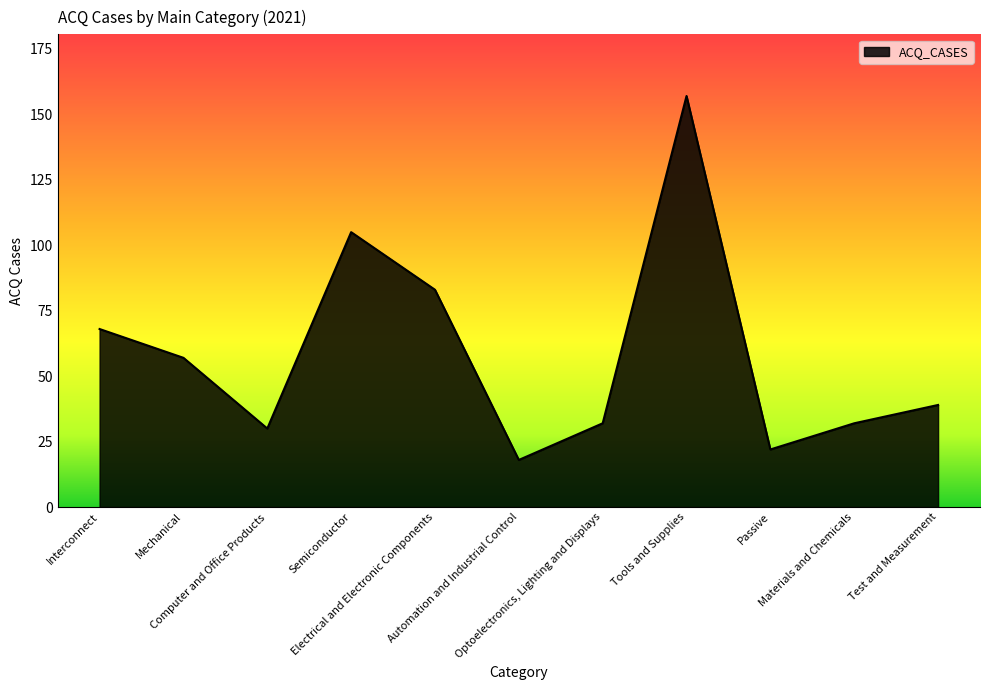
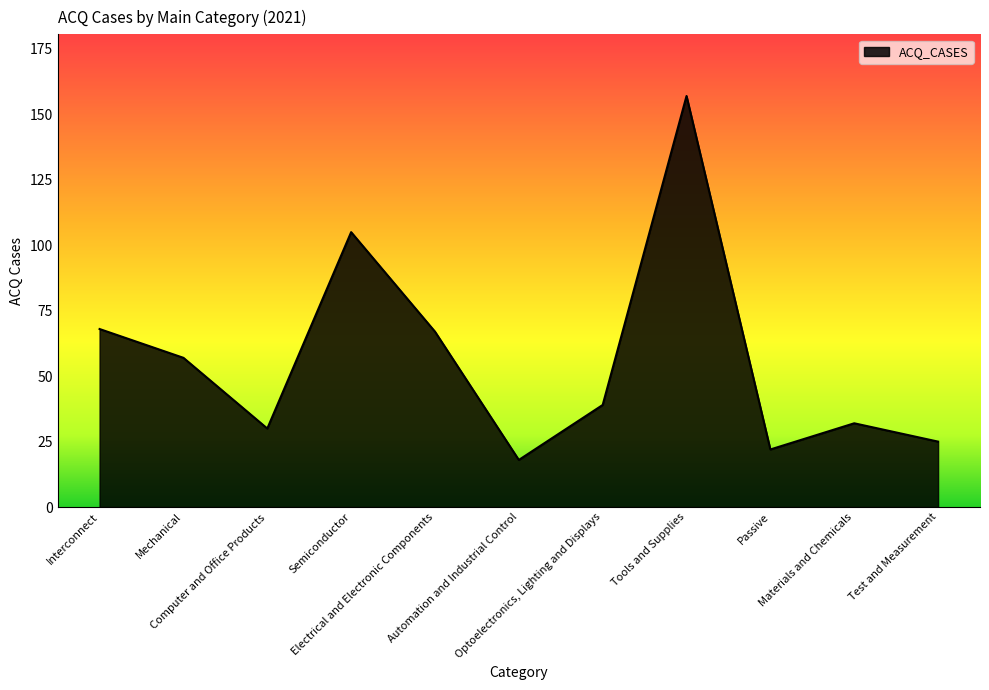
  {
    "Interconnect": 68,
    "Mechanical": 57,
    "Computer and Office Products": 30,
    "Semiconductor": 105,
-   "Electrical and Electronic Components": 83,
+   "Electrical and Electronic Components": 67,
    "Automation and Industrial Control": 18,
-   "Optoelectronics, Lighting and Displays": 32,
+   "Optoelectronics, Lighting and Displays": 39,
    "Tools and Supplies": 157,
    "Passive": 22,
    "Materials and Chemicals": 32,
-   "Test and Measurement": 39
+   "Test and Measurement": 25
  }
